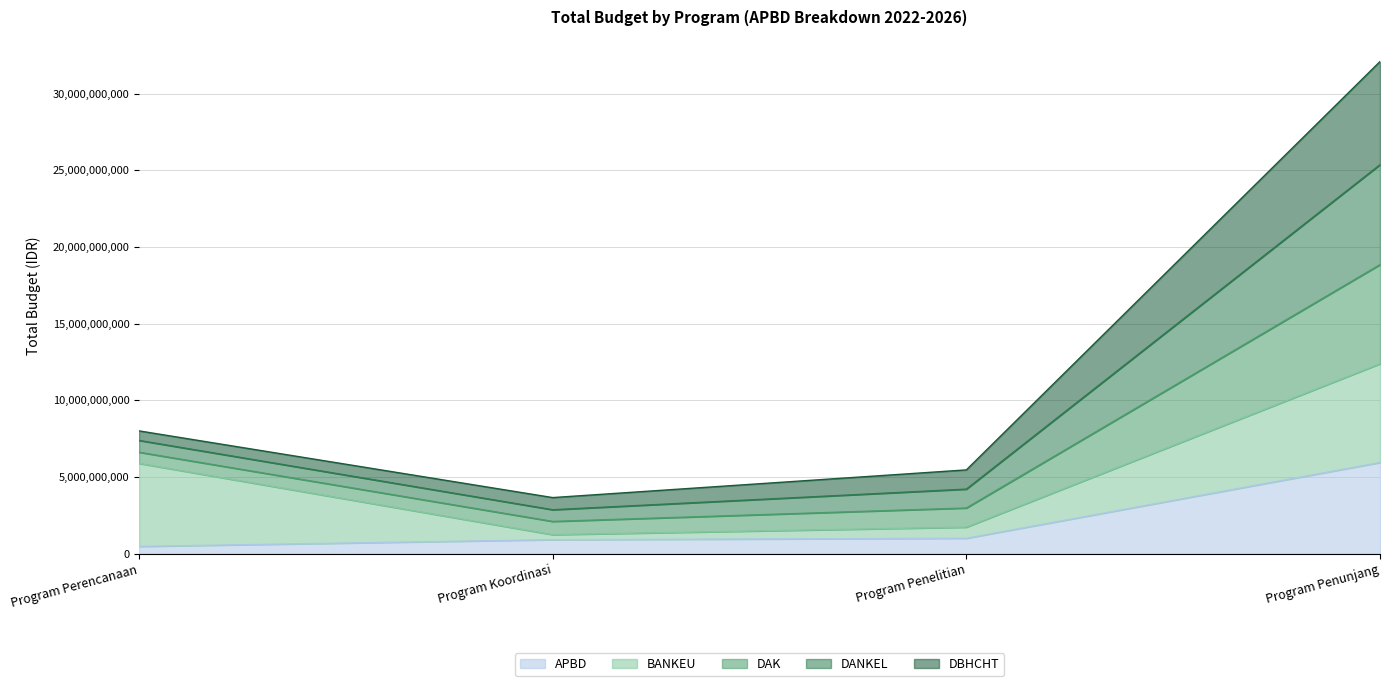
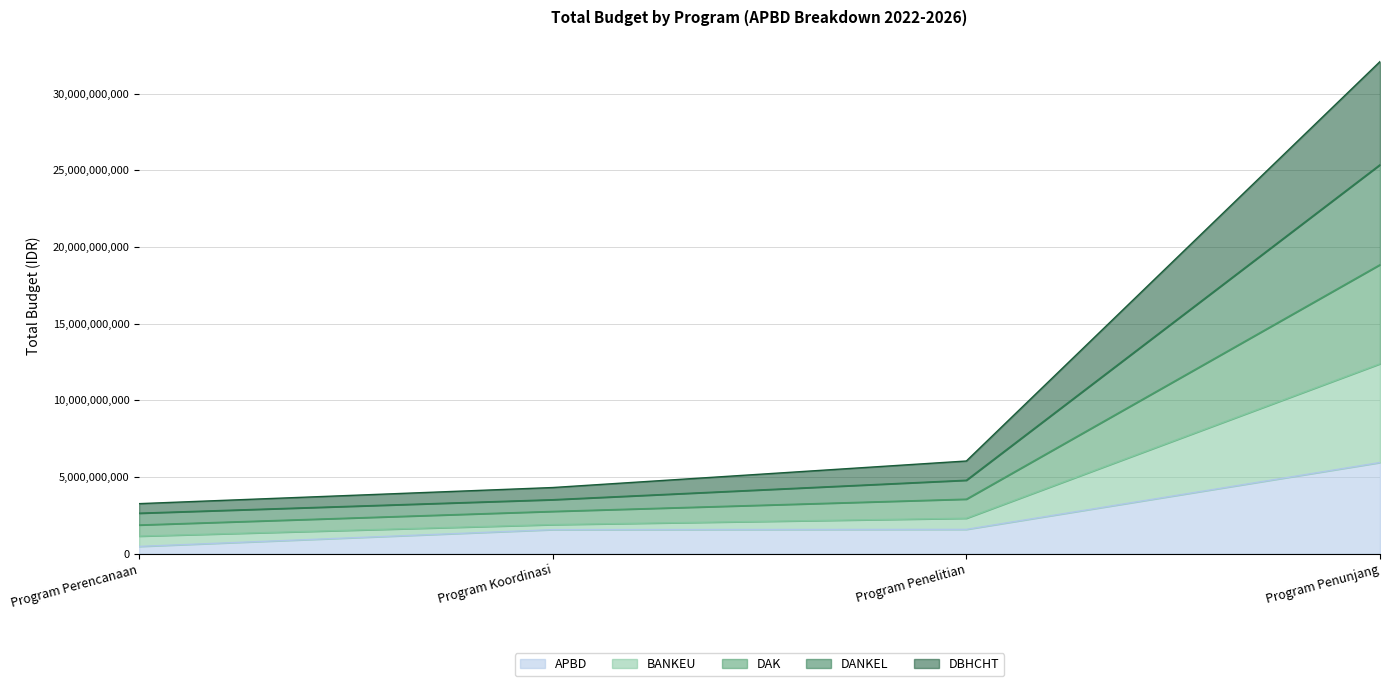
  {
    "APBD": {
      "Program Perencanaan": "500,000,000",
-     "Program Koordinasi": "900,000,000",
-     "Program Penelitian": "1,000,000,000",
+     "Program Koordinasi": "1,600,000,000",
+     "Program Penelitian": "1,600,000,000",
      "Program Penunjang": "5,900,000,000"
    },
    "BANKEU": {
-     "Program Perencanaan": "5,400,000,000",
+     "Program Perencanaan": "700,000,000",
      "Program Koordinasi": "300,000,000",
      "Program Penelitian": "700,000,000",
      "Program Penunjang": "6,400,000,000"
    }
  }
